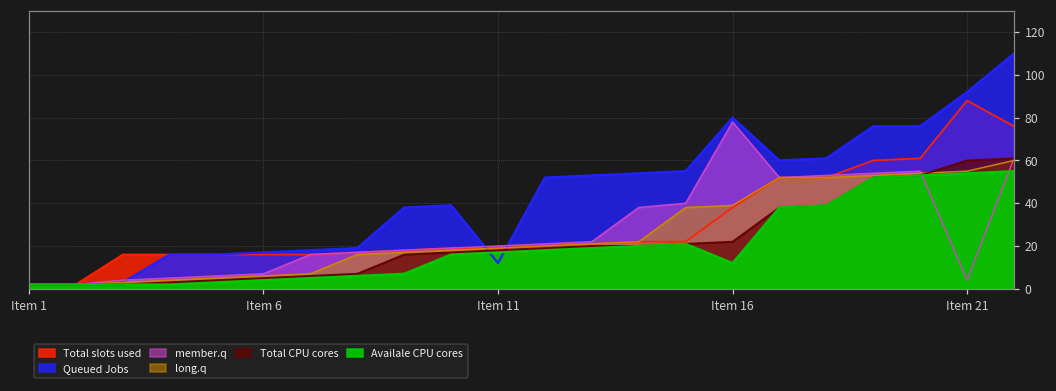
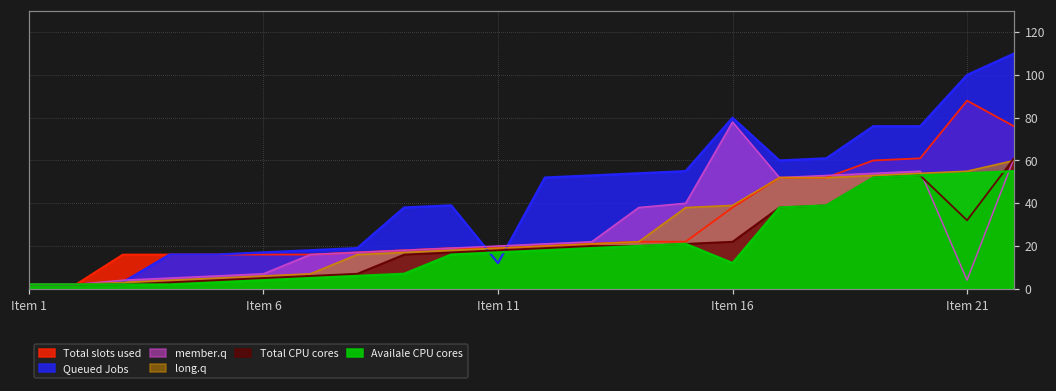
  {
    "Total slots used": {
      "Item 21": 88
    },
    "Queued Jobs": {
      "Item 11": 12,
      "Item 16": 80,
-     "Item 21": 92
+     "Item 21": 100
    },
    "member.q": {
      "Item 16": 78,
      "Item 21": 4
    },
    "Total CPU cores": {
      "Item 16": 22,
-     "Item 21": 60
+     "Item 21": 32
    },
    "Availale CPU cores": {
      "Item 16": 12
    }
  }
